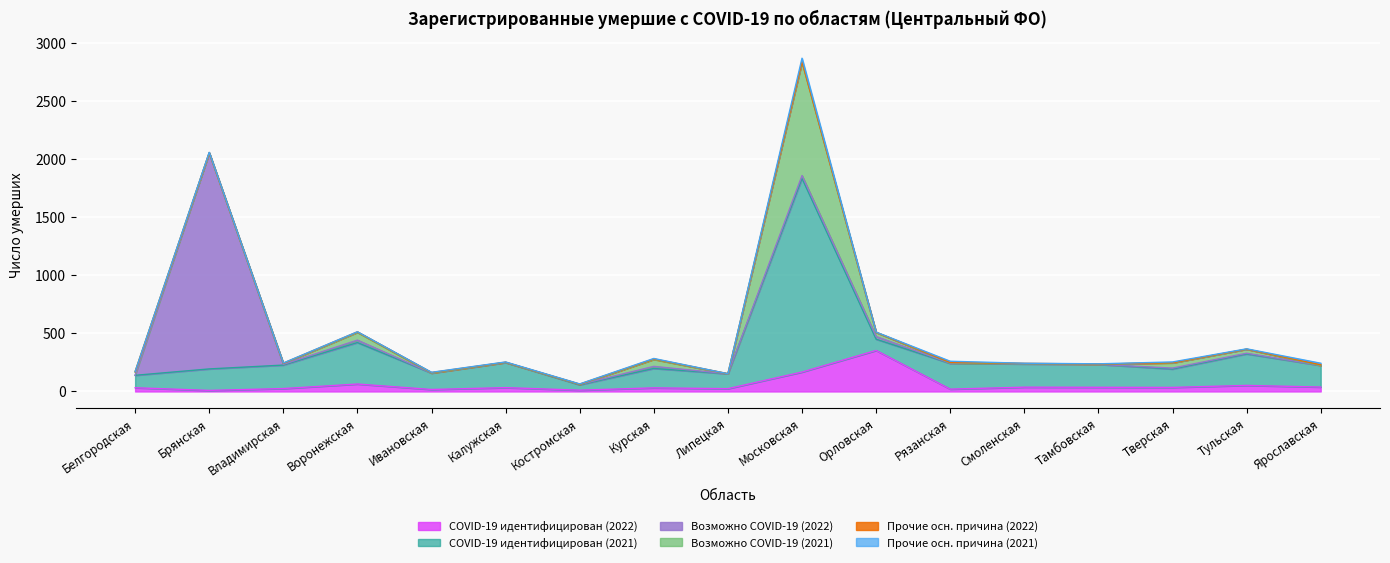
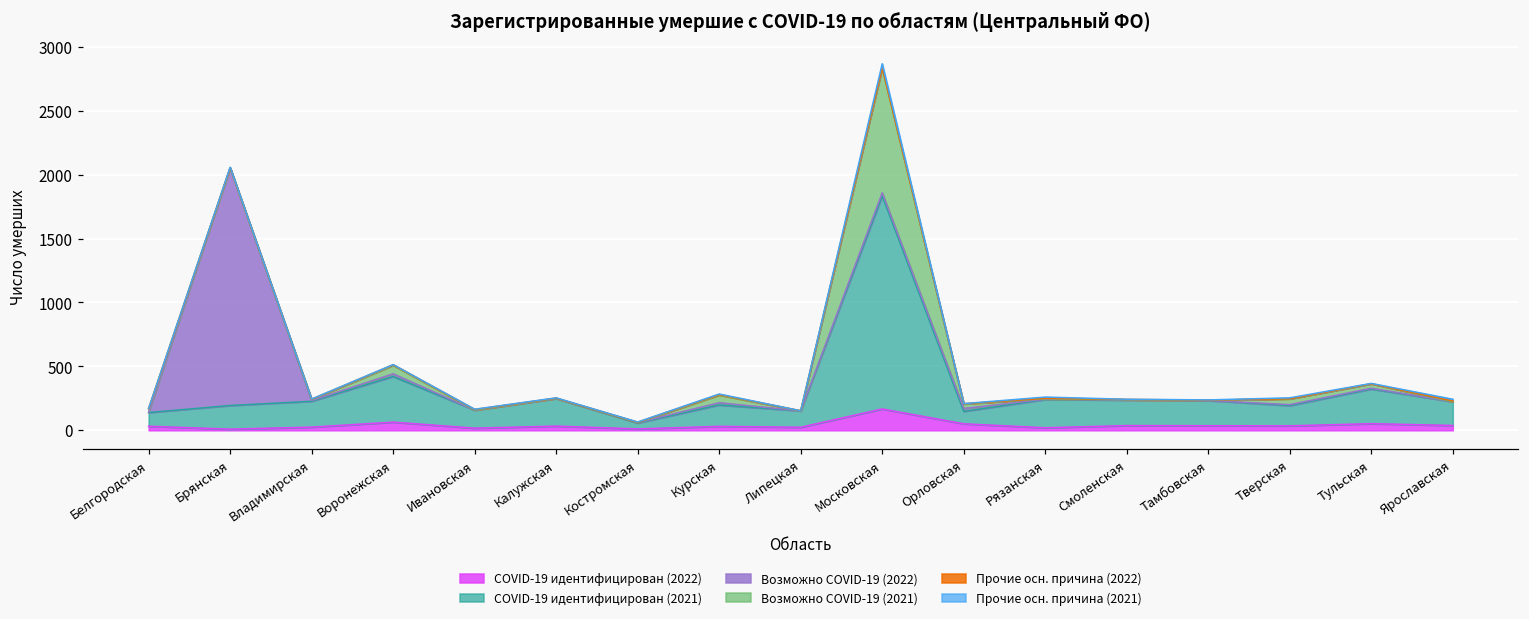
  {
    "COVID-19 идентифицирован (2022)": {
      "Белгородская": 30,
      "Брянская": 10,
      "Владимирская": 30,
      "Воронежская": 60,
      "Ивановская": 20,
      "Калужская": 30,
      "Костромская": 10,
      "Курская": 30,
      "Липецкая": 20,
      "Московская": 170,
-     "Орловская": 350,
+     "Орловская": 50,
      "Рязанская": 20,
      "Смоленская": 40,
      "Тамбовская": 40,
      "Тверская": 40,
      "Тульская": 50,
      "Ярославская": 40
    },
    "COVID-19 идентифицирован (2021)": {
      "Брянская": 190,
      "Московская": 1670,
      "Орловская": 100
    },
    "Возможно COVID-19 (2022)": {
      "Московская": 20,
      "Орловская": 20
    },
    "Прочие осн. причина (2021)": {
      "Московская": 30
    }
  }
